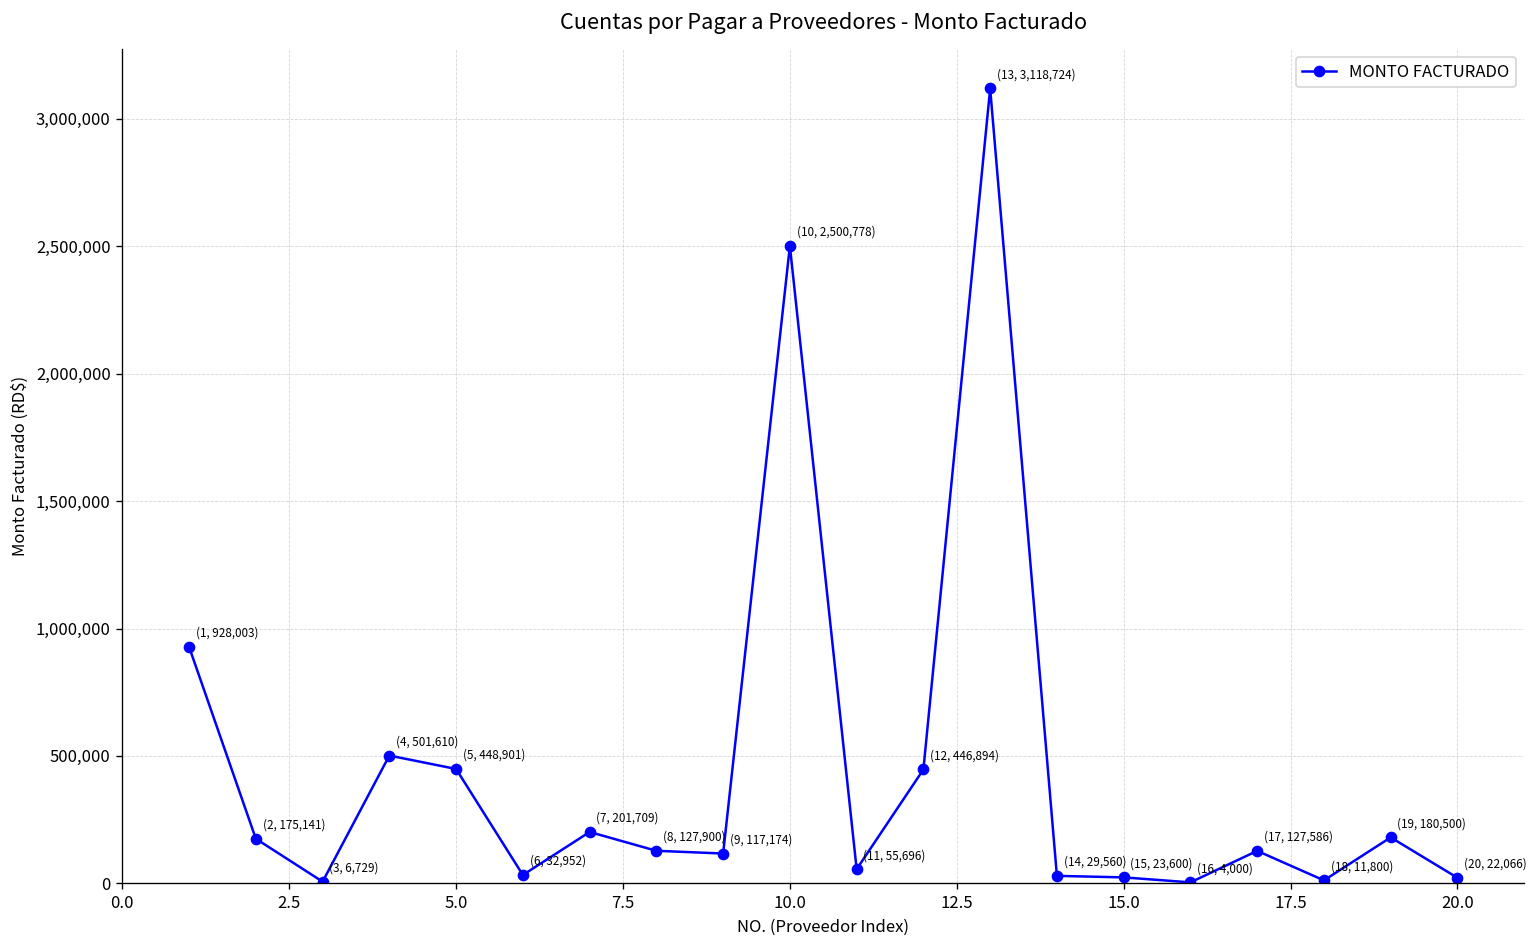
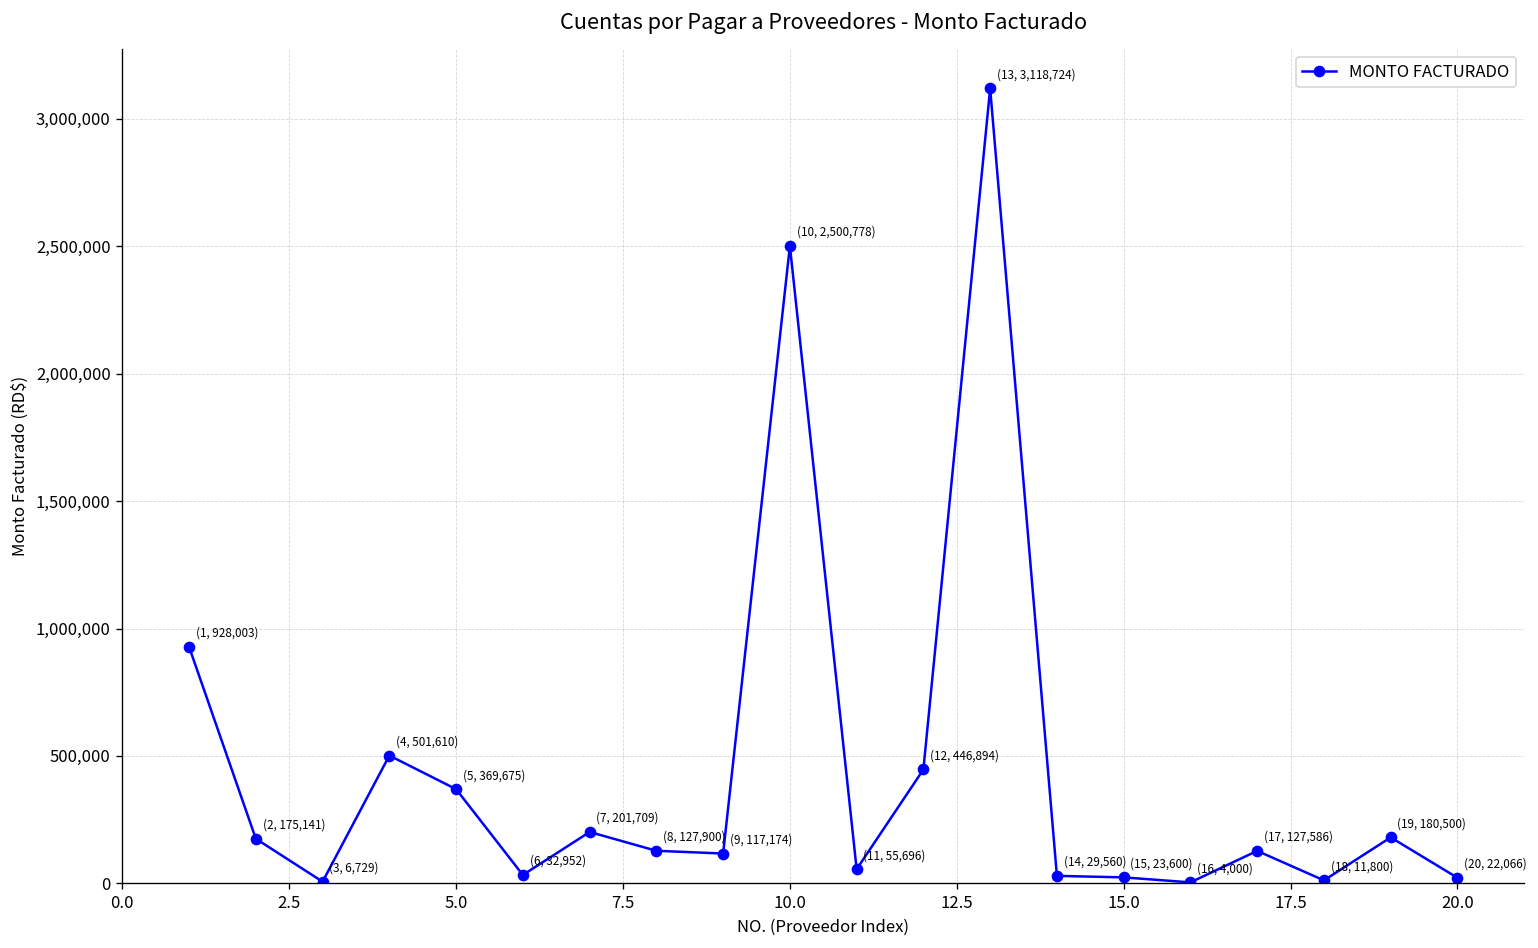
  {
-   "5.0": "448,901",
+   "5.0": "369,675",
    "10.0": "2,500,778",
    "15.0": "23,600",
    "20.0": "22,066"
  }
